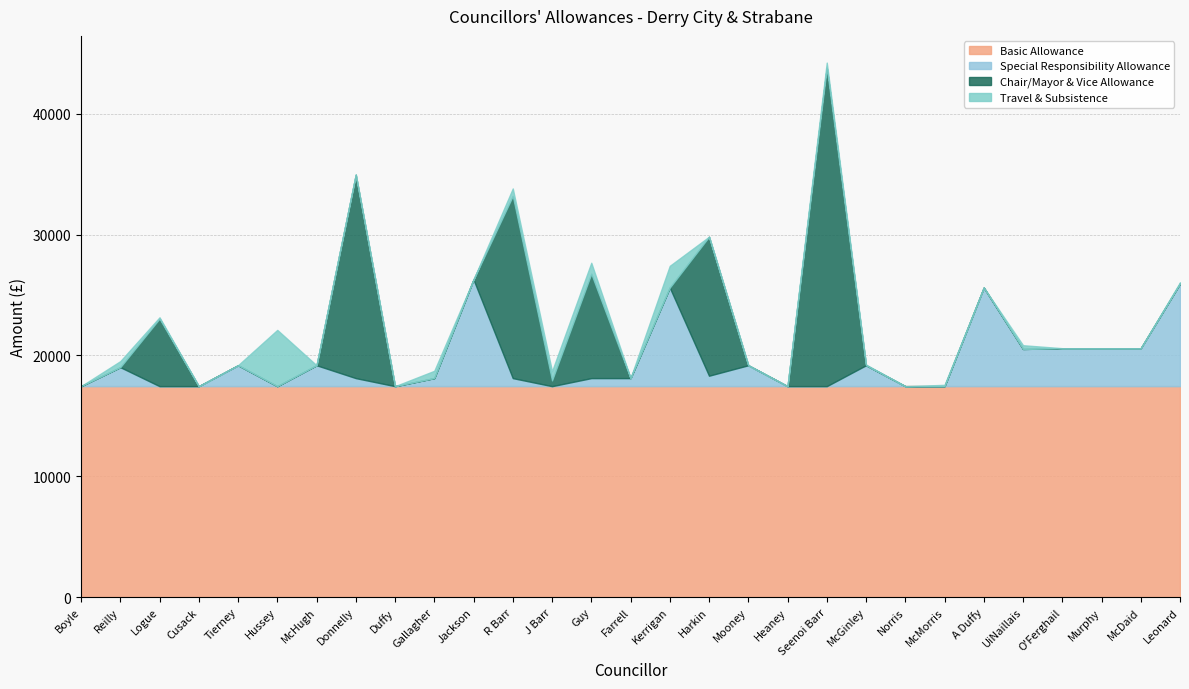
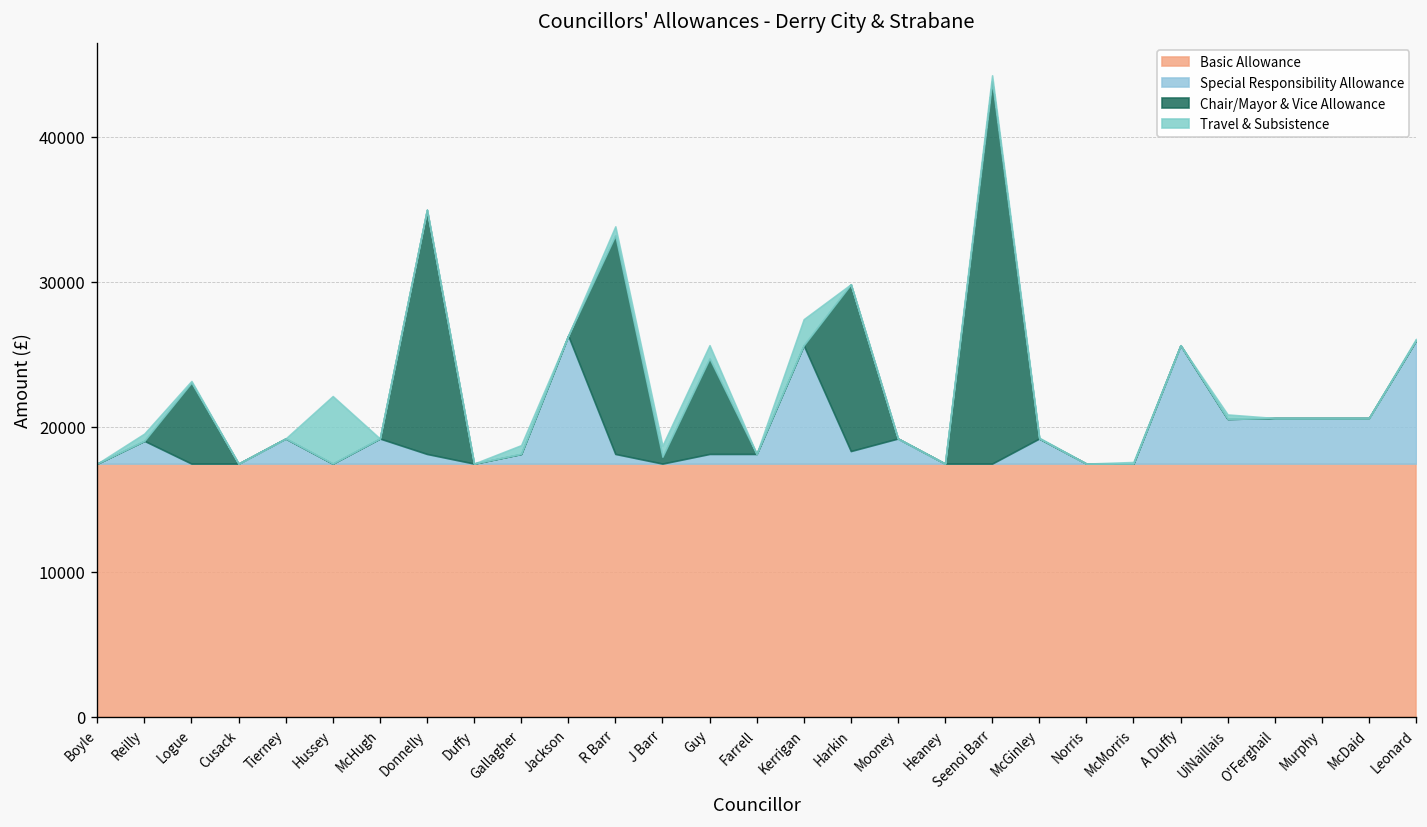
  {
    "Basic Allowance": {
      "Reilly": 17500,
      "Tierney": 17500,
      "McHugh": 17500,
      "Donnelly": 17500,
      "Gallagher": 17500,
      "Jackson": 17500,
      "R Barr": 17500,
      "Guy": 17500,
      "Farrell": 17500,
      "Kerrigan": 17500,
      "Harkin": 17500,
      "Mooney": 17500,
      "McGinley": 17500,
      "A Duffy": 17500,
      "UiNaillais": 17500,
      "O'Ferghail": 17500,
      "Murphy": 17500,
      "McDaid": 17500,
      "Leonard": 17500
    },
    "Chair/Mayor & Vice Allowance": {
      "R Barr": 15100,
      "J Barr": 500,
-     "Guy": 8600,
+     "Guy": 6600,
      "Seenoi Barr": 26400
    }
  }
